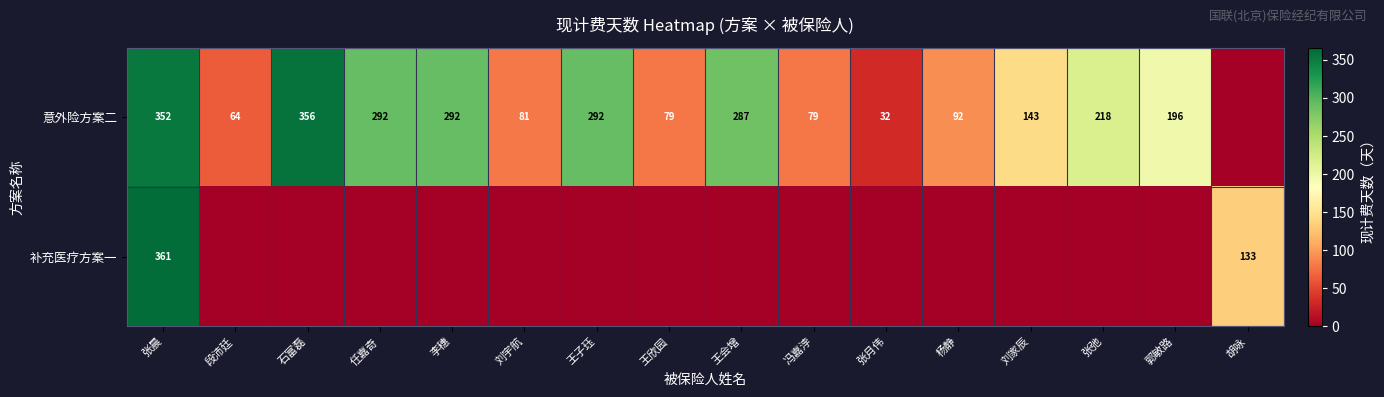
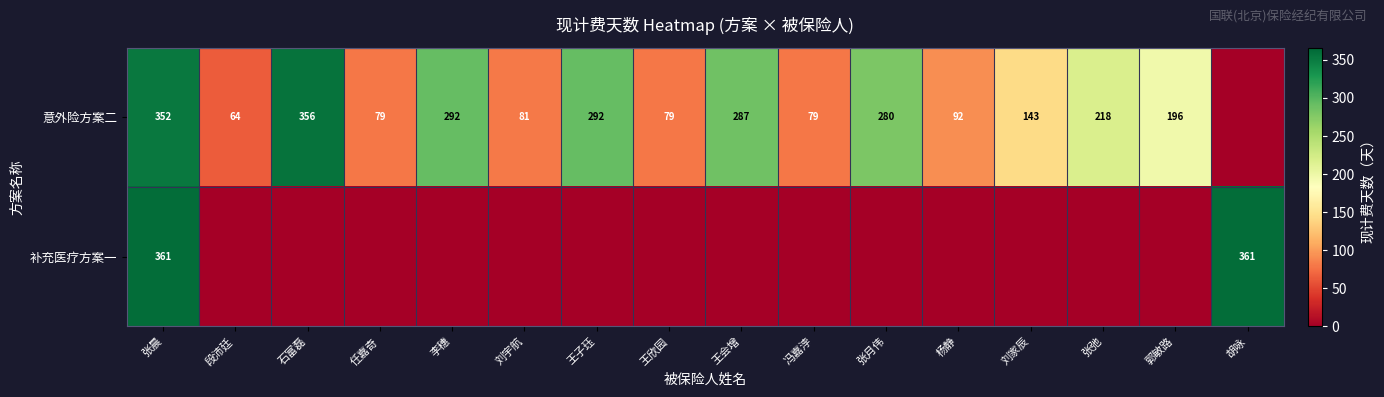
  {
    "意外险方案二": {
      "张晨": 352,
      "段沛廷": 64,
      "石富磊": 356,
-     "任嘉奇": 292,
+     "任嘉奇": 79,
      "李穗": 292,
      "刘宇航": 81,
      "王子珏": 292,
      "王欣园": 79,
      "王会增": 287,
      "冯嘉浡": 79,
-     "张月伟": 32,
+     "张月伟": 280,
      "杨静": 92,
      "刘家辰": 143,
      "张弛": 218,
      "郭敏路": 196
    },
    "补充医疗方案一": {
      "张晨": 361,
-     "胡咏": 133
+     "胡咏": 361
    }
  }
